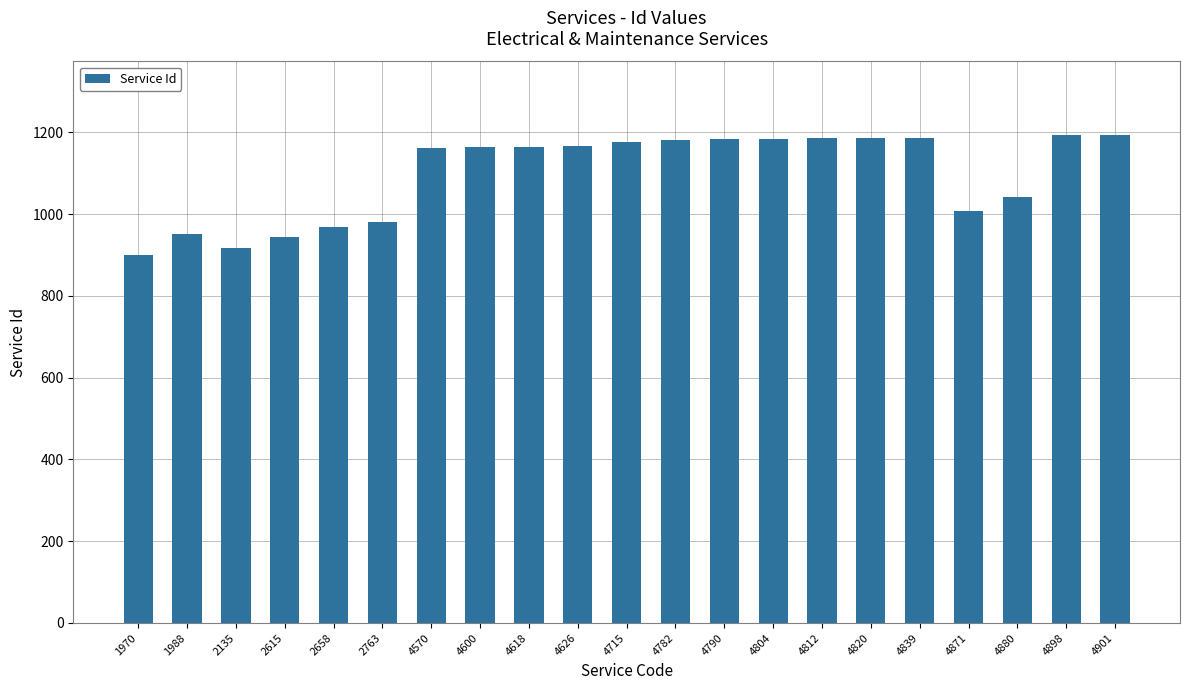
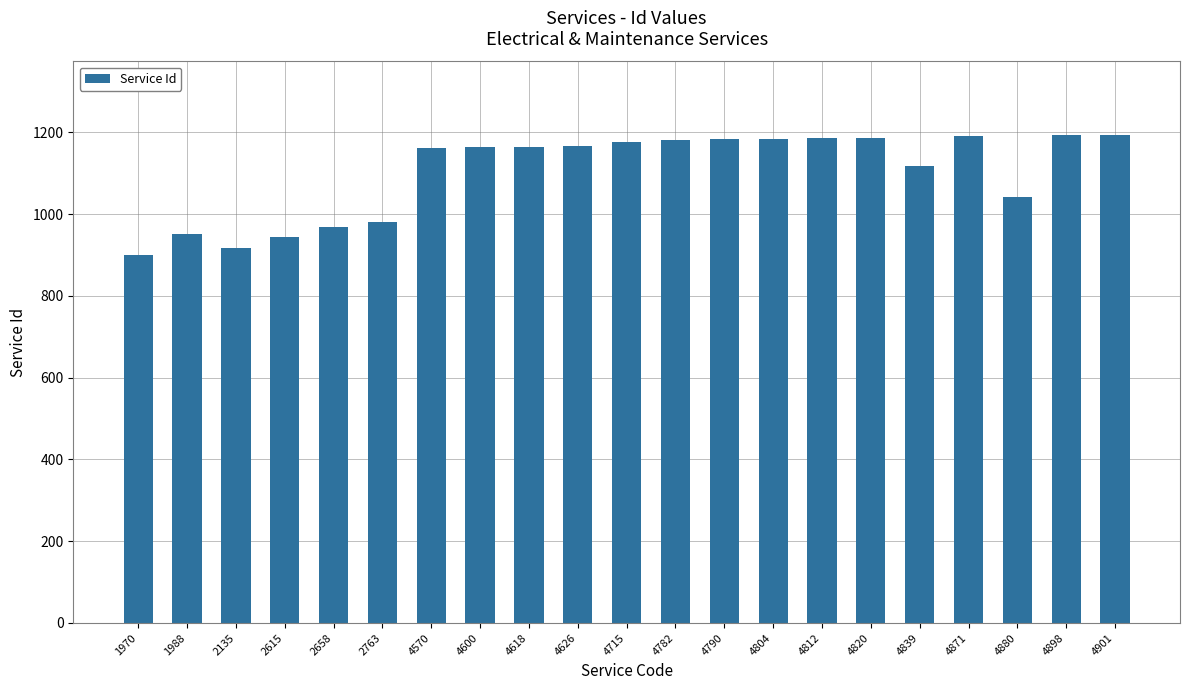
  {
    "1970": 900,
    "1988": 950,
    "2135": 920,
    "2615": 940,
    "2658": 970,
    "2763": 980,
    "4570": 1160,
    "4600": 1160,
    "4618": 1170,
    "4626": 1170,
    "4715": 1180,
    "4782": 1180,
    "4790": 1180,
    "4804": 1180,
    "4812": 1190,
    "4820": 1190,
-   "4839": 1190,
-   "4871": 1010,
+   "4839": 1120,
+   "4871": 1190,
    "4880": 1040,
    "4898": 1190,
    "4901": 1190
  }
